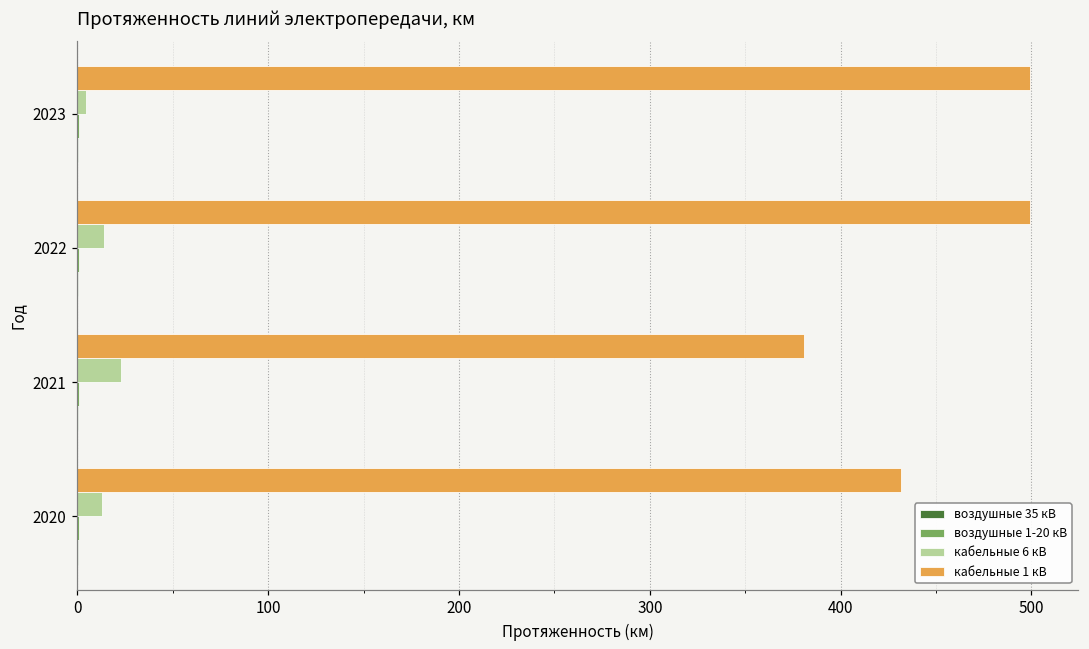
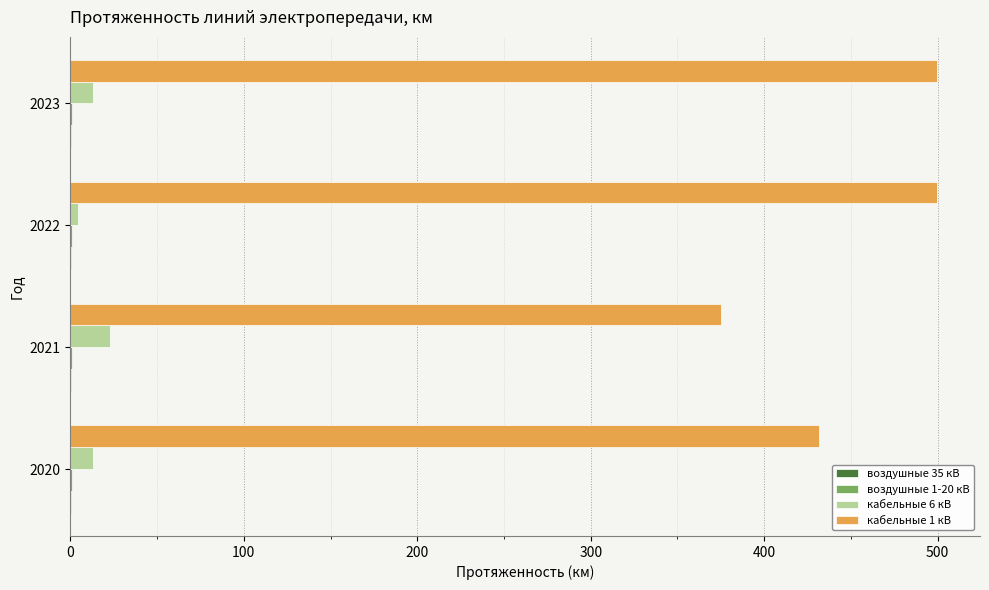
  {
    "кабельные 6 кВ": {
-     "2023": 5,
-     "2022": 14,
+     "2023": 13,
+     "2022": 5,
      "2021": 23,
      "2020": 13
    },
    "кабельные 1 кВ": {
      "2023": 499,
      "2022": 499,
-     "2021": 381,
+     "2021": 375,
      "2020": 432
    }
  }
